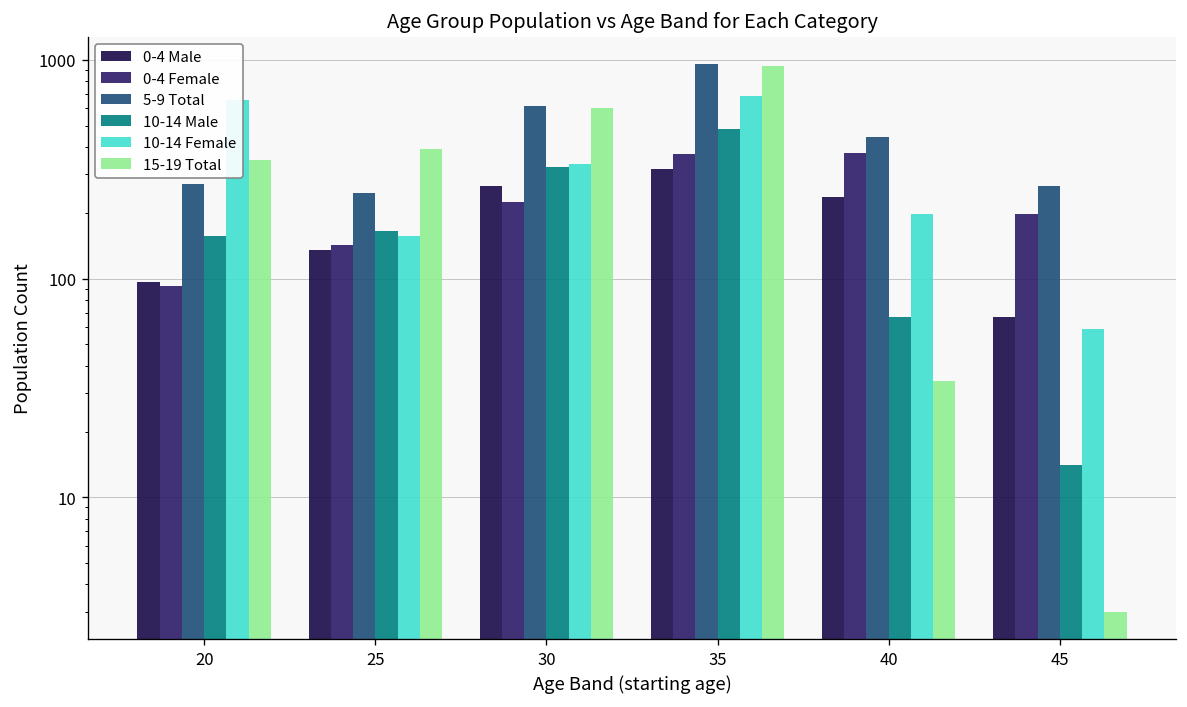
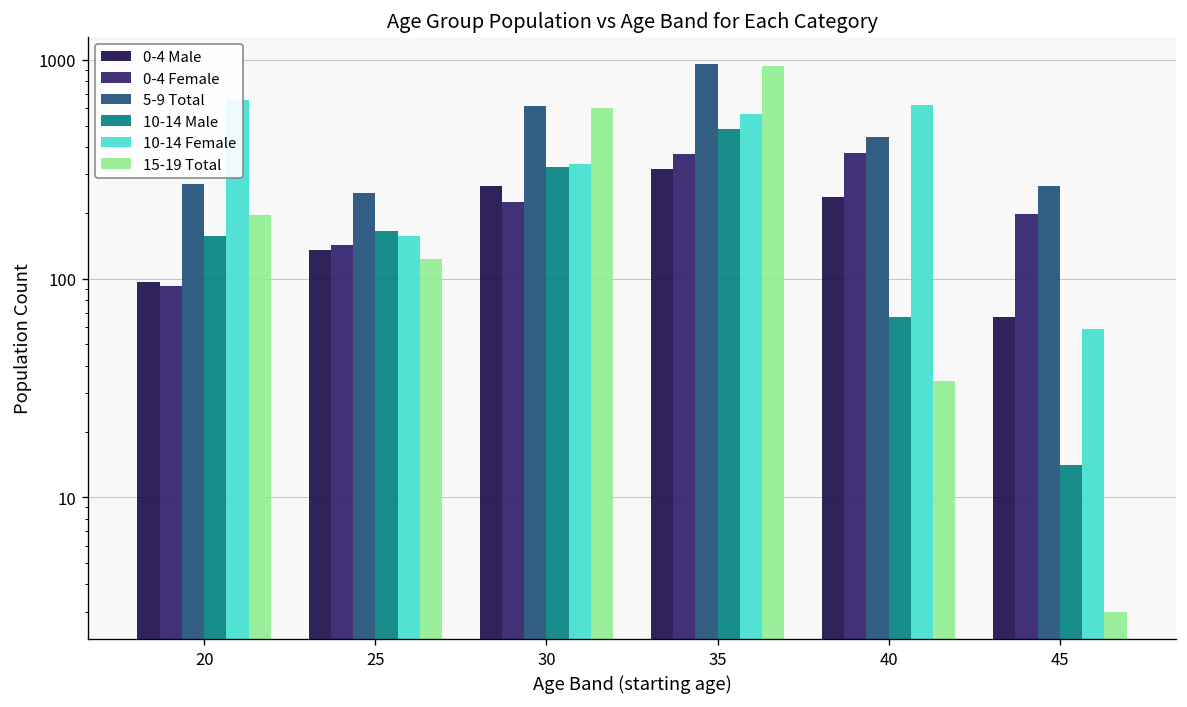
  {
    "10-14 Female": {
      "25": 160,
      "30": 340,
-     "35": 680,
-     "40": 200,
+     "35": 560,
+     "40": 620,
      "45": 59
    },
    "15-19 Total": {
-     "20": 350,
-     "25": 390,
+     "20": 200,
+     "25": 120,
      "30": 600,
      "35": 900,
      "40": 34,
      "45": 3
    }
  }
